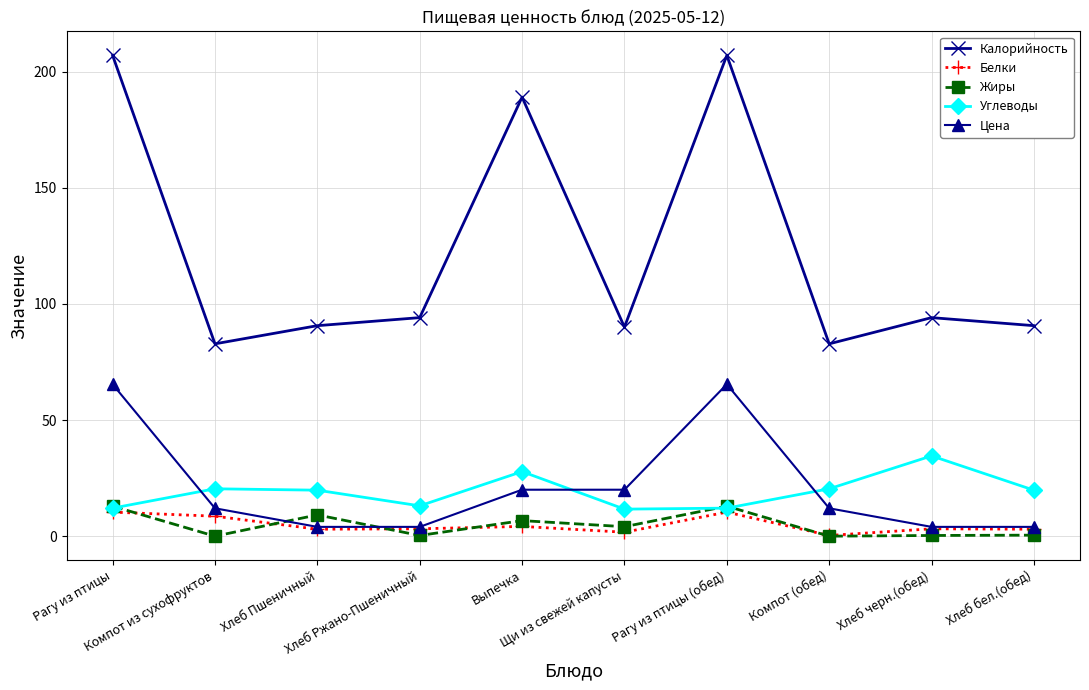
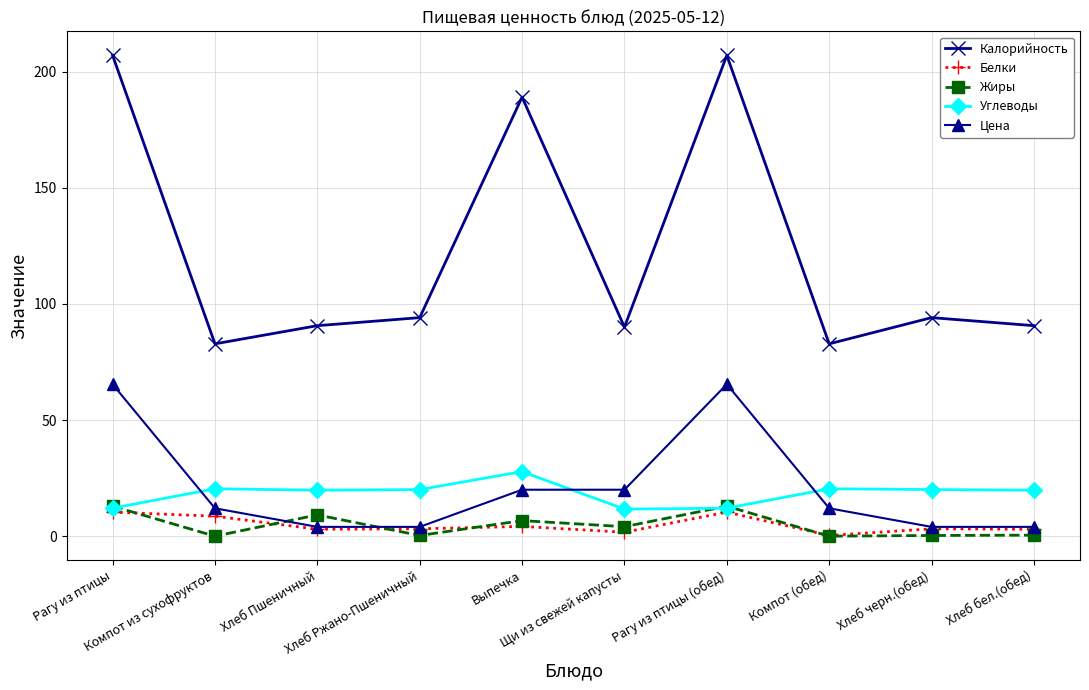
  {
    "Белки": {
      "Рагу из птицы": 10,
      "Компот из сухофруктов": 9,
      "Выпечка": 4,
      "Щи из свежей капусты": 2,
      "Рагу из птицы (обед)": 10
    },
    "Жиры": {
      "Компот из сухофруктов": 0,
      "Хлеб Пшеничный": 9,
      "Хлеб Ржано-Пшеничный": 0,
      "Выпечка": 7,
      "Щи из свежей капусты": 4,
      "Хлеб черн.(обед)": 0,
      "Хлеб бел.(обед)": 0
    },
    "Углеводы": {
      "Компот из сухофруктов": 20,
      "Хлеб Пшеничный": 20,
-     "Хлеб Ржано-Пшеничный": 13,
+     "Хлеб Ржано-Пшеничный": 20,
      "Выпечка": 28,
      "Щи из свежей капусты": 12,
      "Компот (обед)": 20,
-     "Хлеб черн.(обед)": 35,
+     "Хлеб черн.(обед)": 20,
      "Хлеб бел.(обед)": 20
    }
  }
